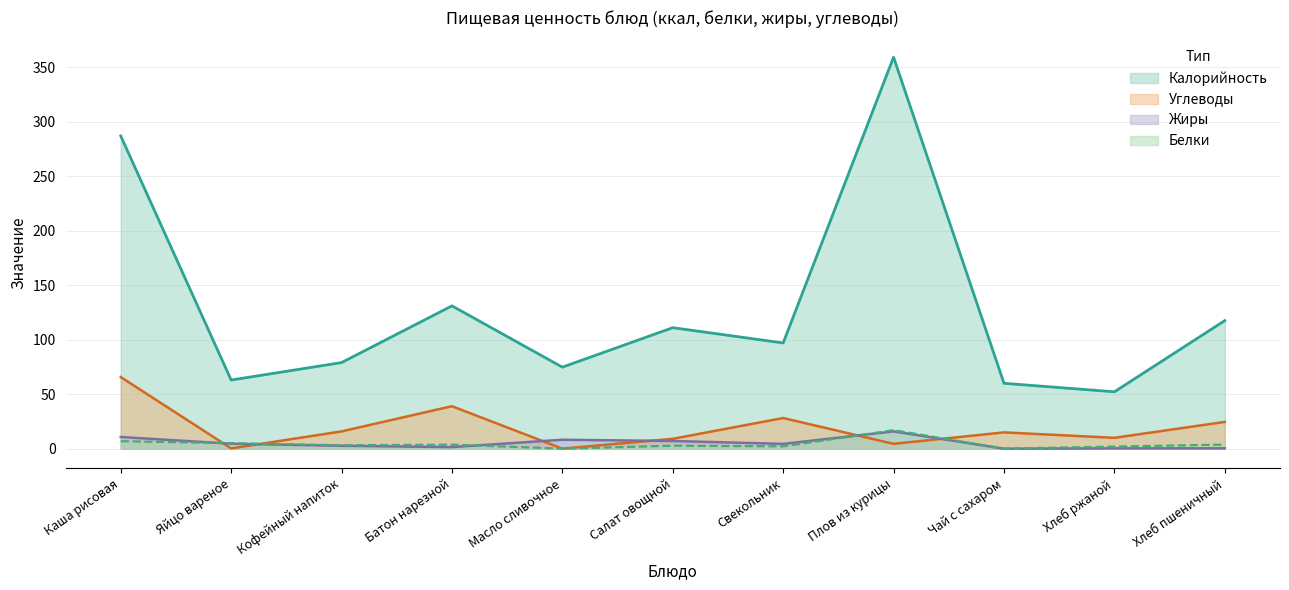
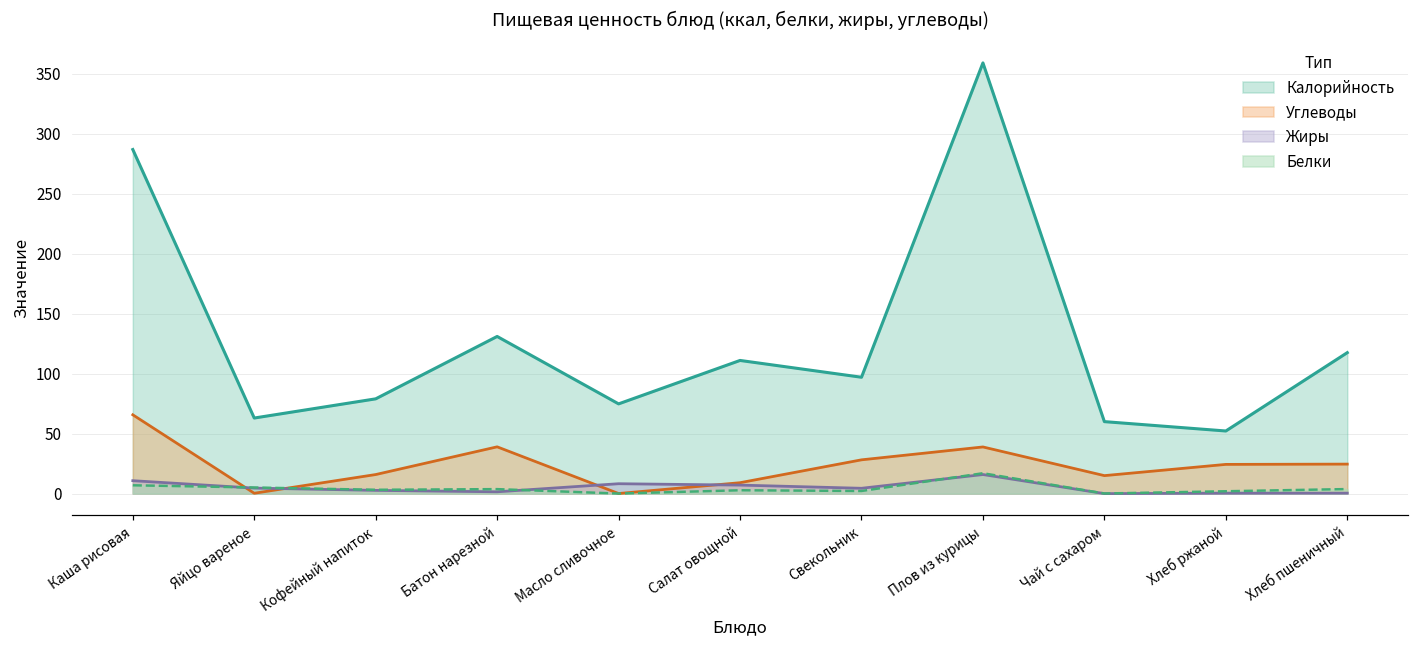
  {
    "Углеводы": {
      "Каша рисовая": 66,
      "Яйцо вареное": 0,
      "Кофейный напиток": 16,
      "Батон нарезной": 39,
      "Свекольник": 28,
-     "Плов из курицы": 5,
+     "Плов из курицы": 39,
      "Чай с сахаром": 15,
-     "Хлеб ржаной": 10,
+     "Хлеб ржаной": 24,
      "Хлеб пшеничный": 25
    }
  }
